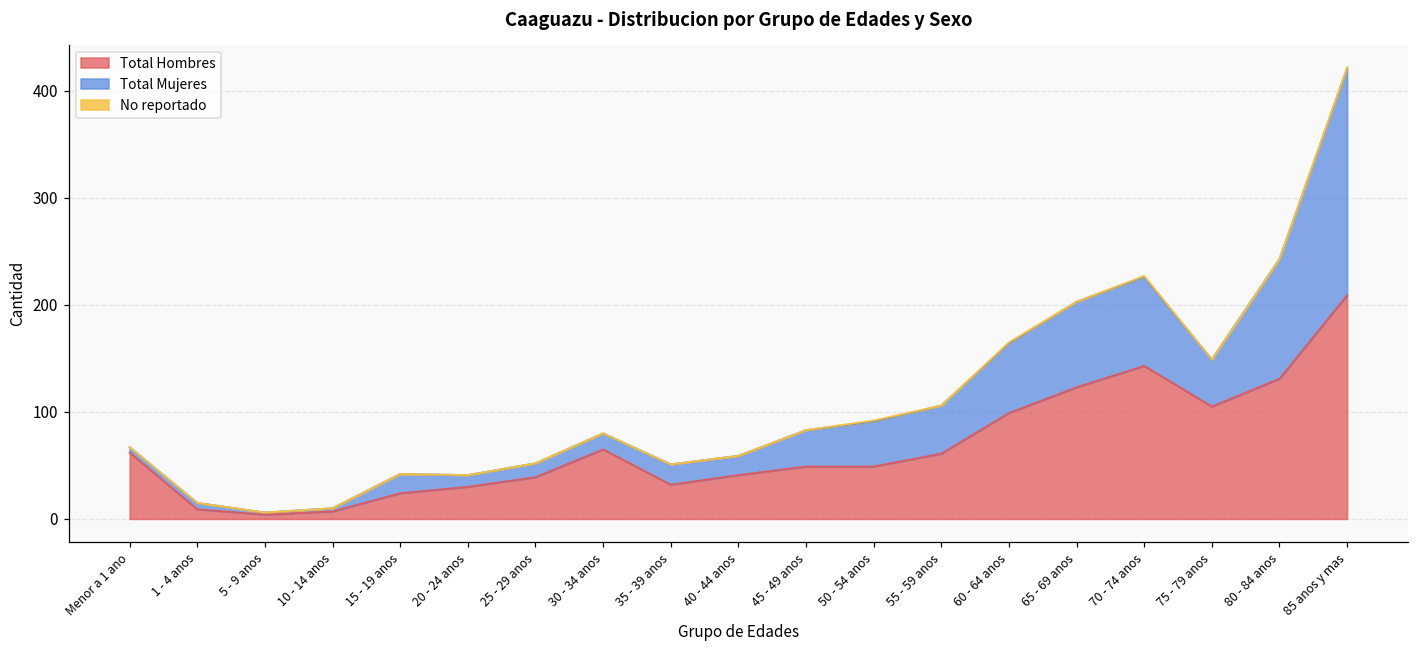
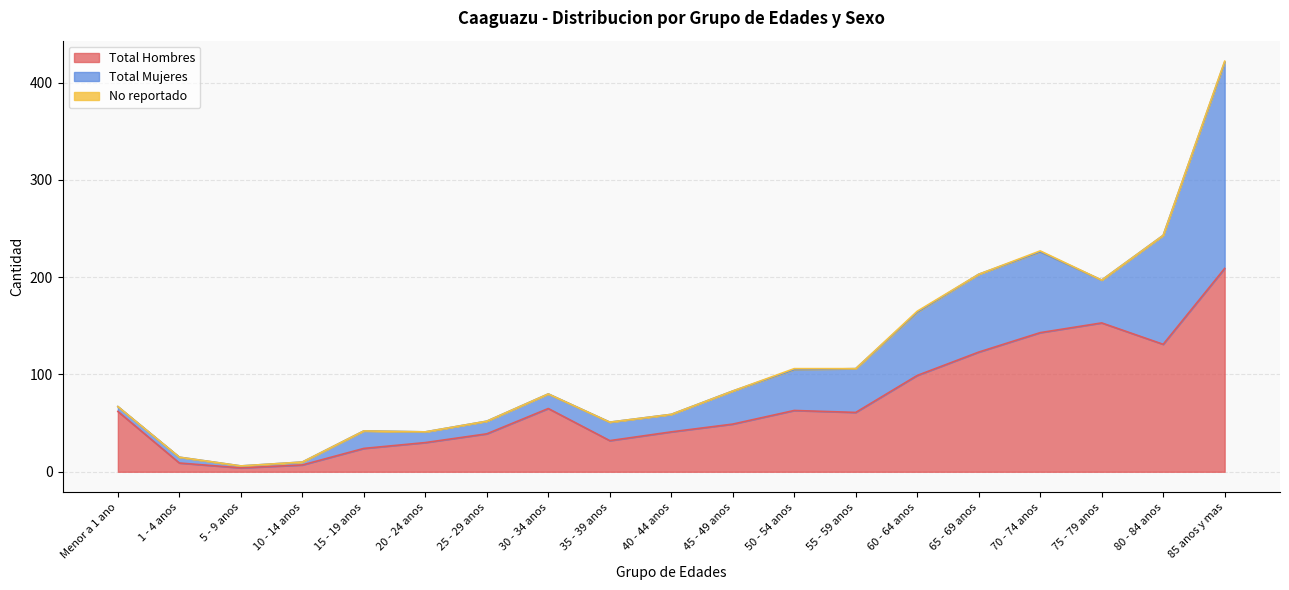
  {
    "Total Hombres": {
      "Menor a 1 ano": 60,
      "1 - 4 anos": 10,
      "10 - 14 anos": 10,
      "15 - 19 anos": 20,
      "20 - 24 anos": 30,
      "25 - 29 anos": 40,
      "30 - 34 anos": 70,
      "35 - 39 anos": 30,
      "40 - 44 anos": 40,
      "45 - 49 anos": 50,
-     "50 - 54 anos": 50,
+     "50 - 54 anos": 60,
      "55 - 59 anos": 60,
      "60 - 64 anos": 100,
      "65 - 69 anos": 120,
      "70 - 74 anos": 140,
-     "75 - 79 anos": 110,
+     "75 - 79 anos": 150,
      "80 - 84 anos": 130,
      "85 anos y mas": 210
    }
  }
